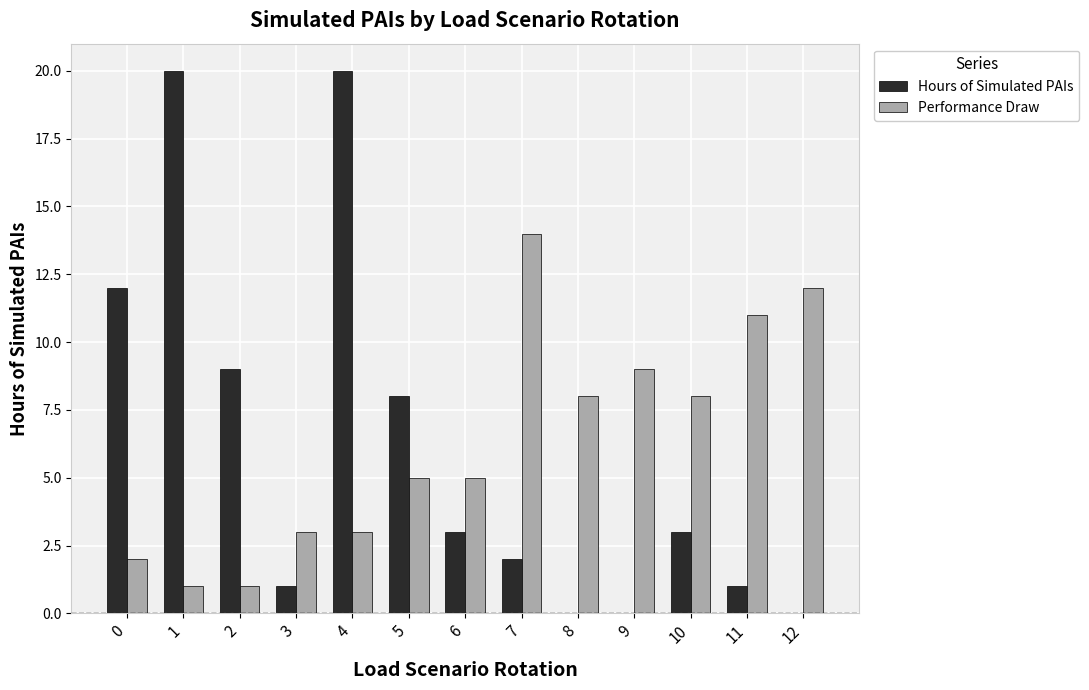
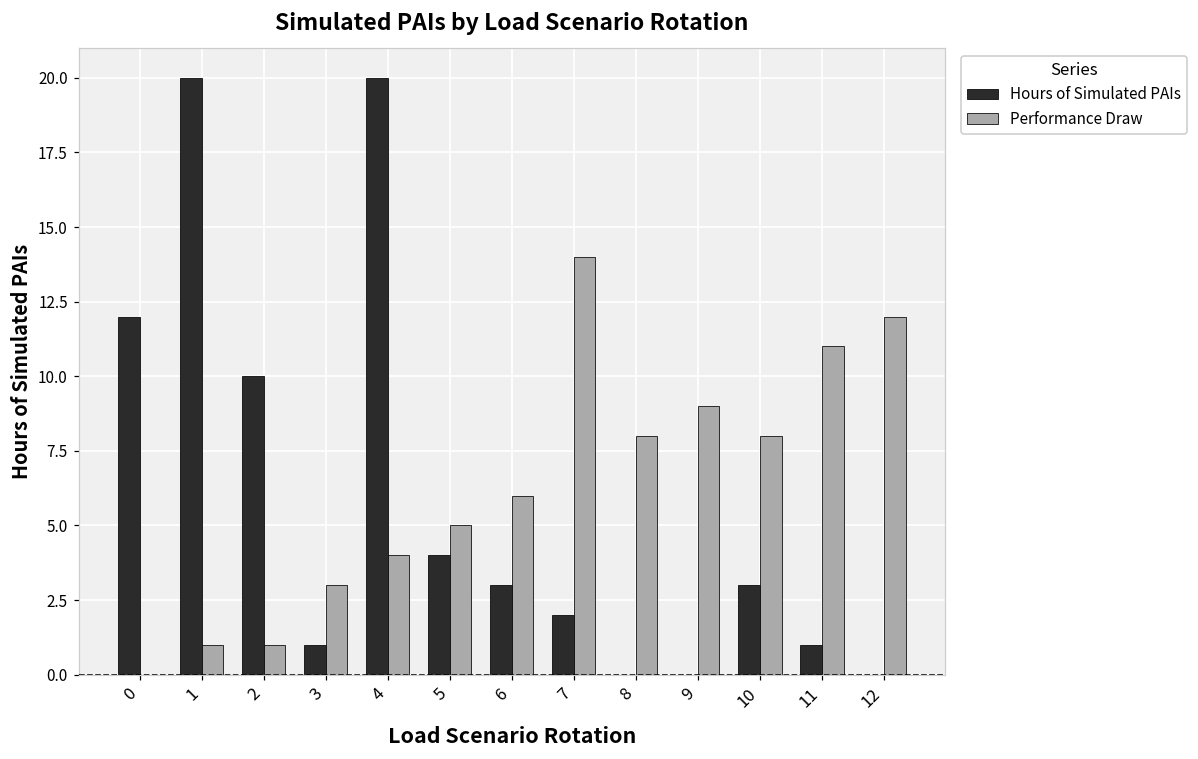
  {
    "Hours of Simulated PAIs": {
      "0": 12,
      "1": 20,
-     "2": 9,
+     "2": 10,
      "3": 1,
      "4": 20,
-     "5": 8,
+     "5": 4,
      "6": 3,
      "7": 2,
      "8": 0,
      "9": 0,
      "10": 3,
      "11": 1,
      "12": 0
    },
    "Performance Draw": {
-     "0": 2,
+     "0": 0,
      "1": 1,
      "2": 1,
      "3": 3,
-     "4": 3,
+     "4": 4,
      "5": 5,
-     "6": 5,
+     "6": 6,
      "7": 14,
      "8": 8,
      "9": 9,
      "10": 8,
      "11": 11,
      "12": 12
    }
  }
